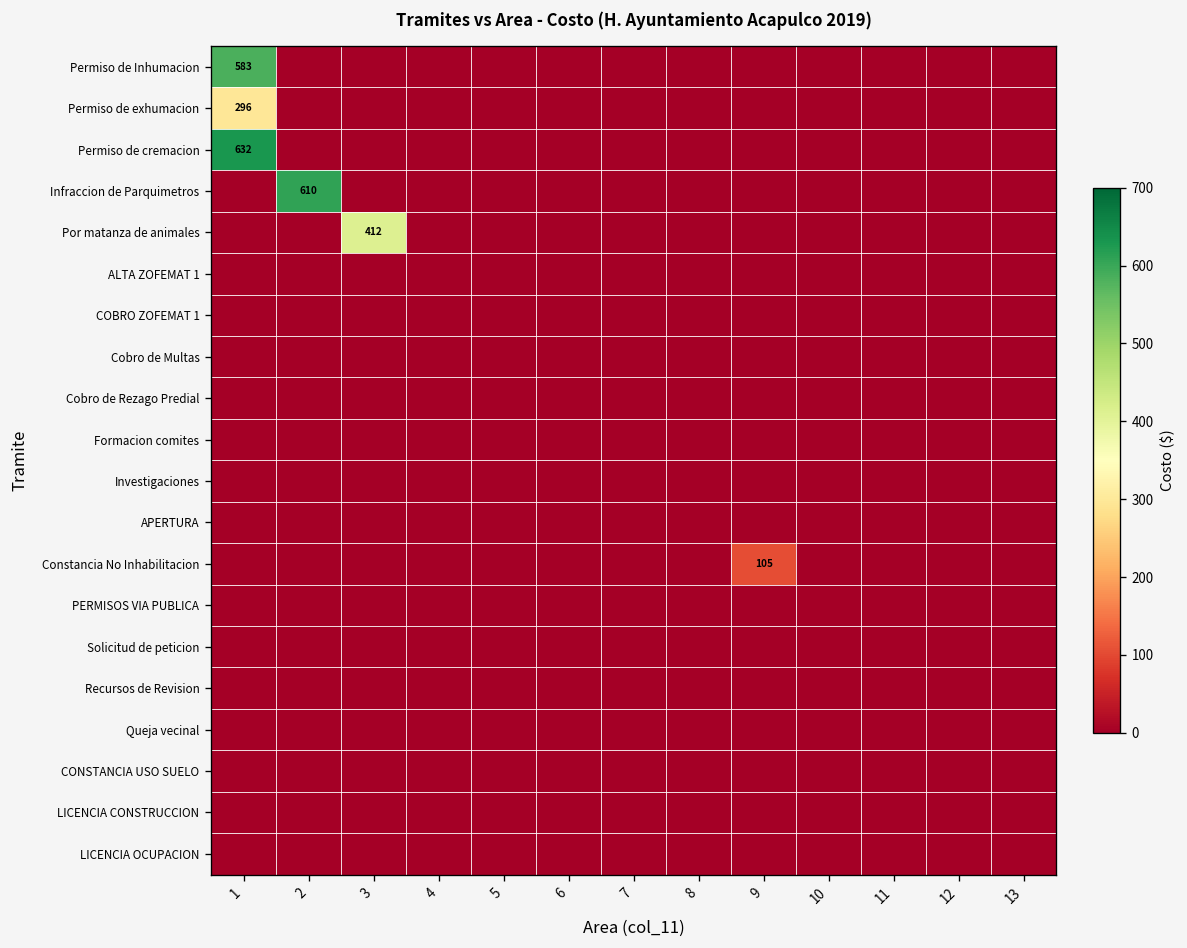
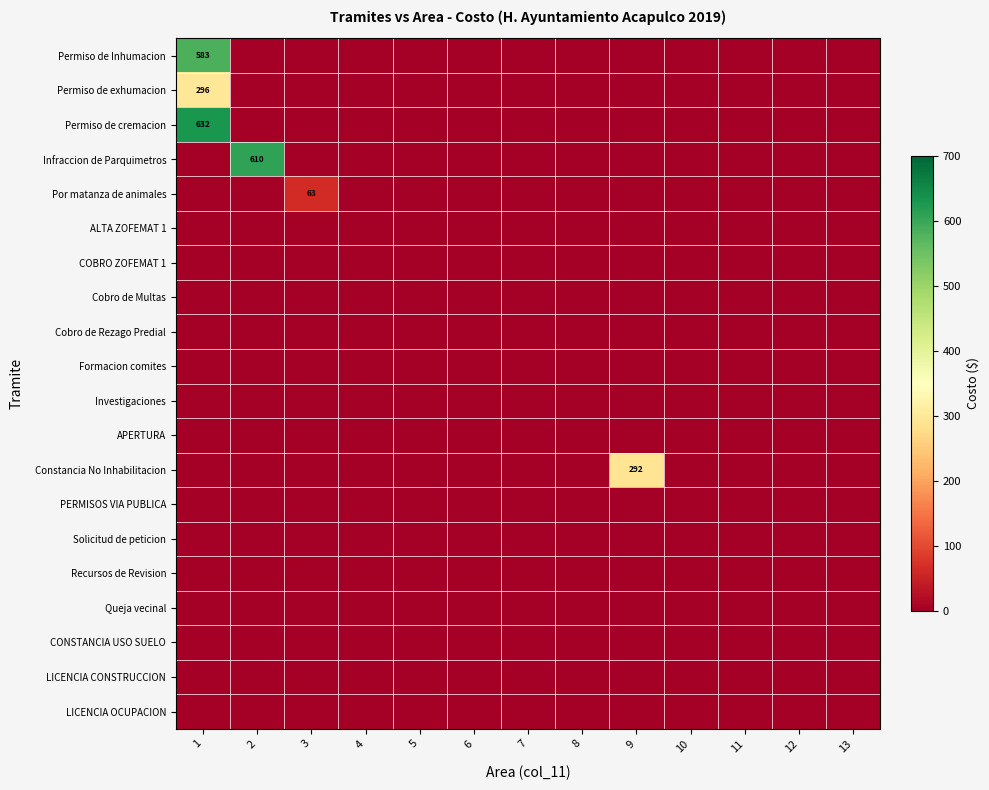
  {
    "Permiso de Inhumacion": {
      "1": 583
    },
    "Permiso de exhumacion": {
      "1": 296
    },
    "Permiso de cremacion": {
      "1": 632
    },
    "Infraccion de Parquimetros": {
      "2": 610
    },
    "Por matanza de animales": {
-     "3": 412
+     "3": 63
    },
    "Constancia No Inhabilitacion": {
-     "9": 105
+     "9": 292
    }
  }
